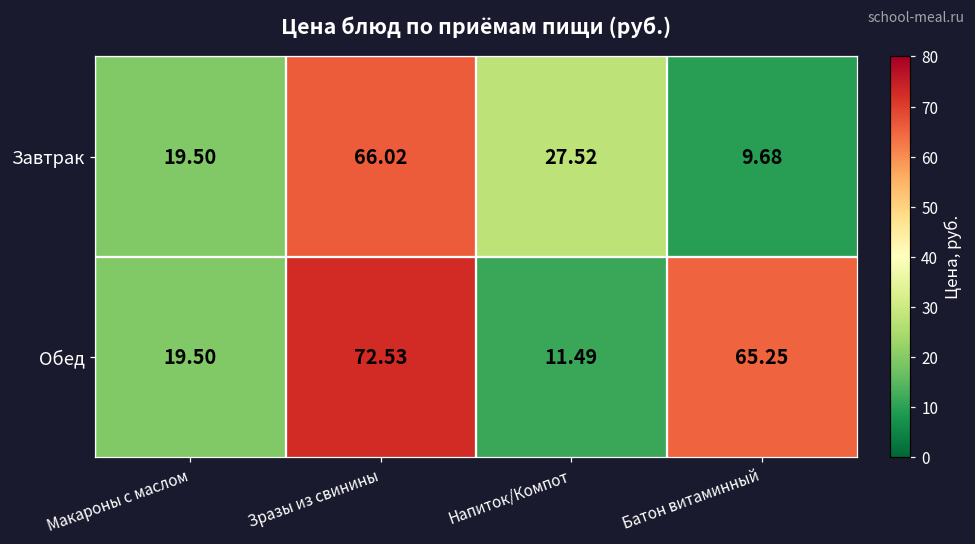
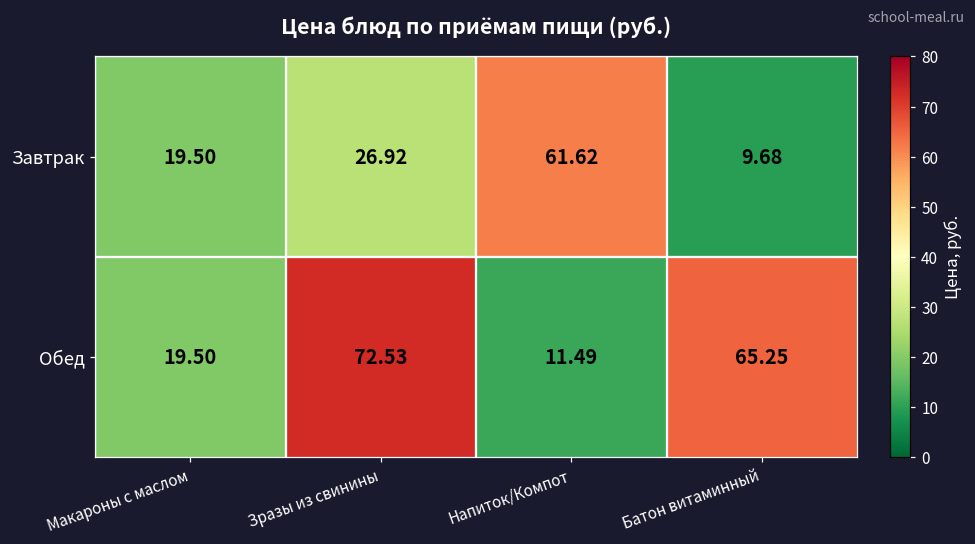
  {
    "Завтрак": {
      "Макароны с маслом": 19.50,
-     "Зразы из свинины": 66.02,
-     "Напиток/Компот": 27.52,
+     "Зразы из свинины": 26.92,
+     "Напиток/Компот": 61.62,
      "Батон витаминный": 9.68
    },
    "Обед": {
      "Макароны с маслом": 19.50,
      "Зразы из свинины": 72.53,
      "Напиток/Компот": 11.49,
      "Батон витаминный": 65.25
    }
  }
